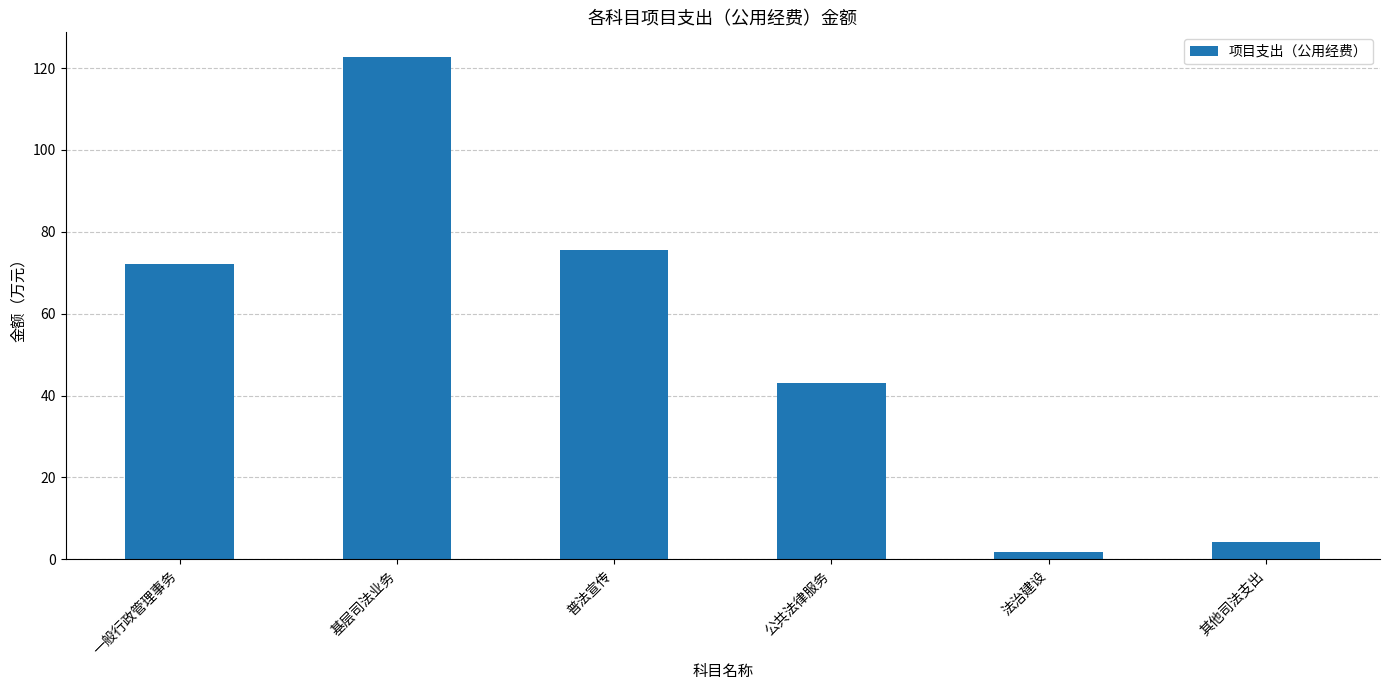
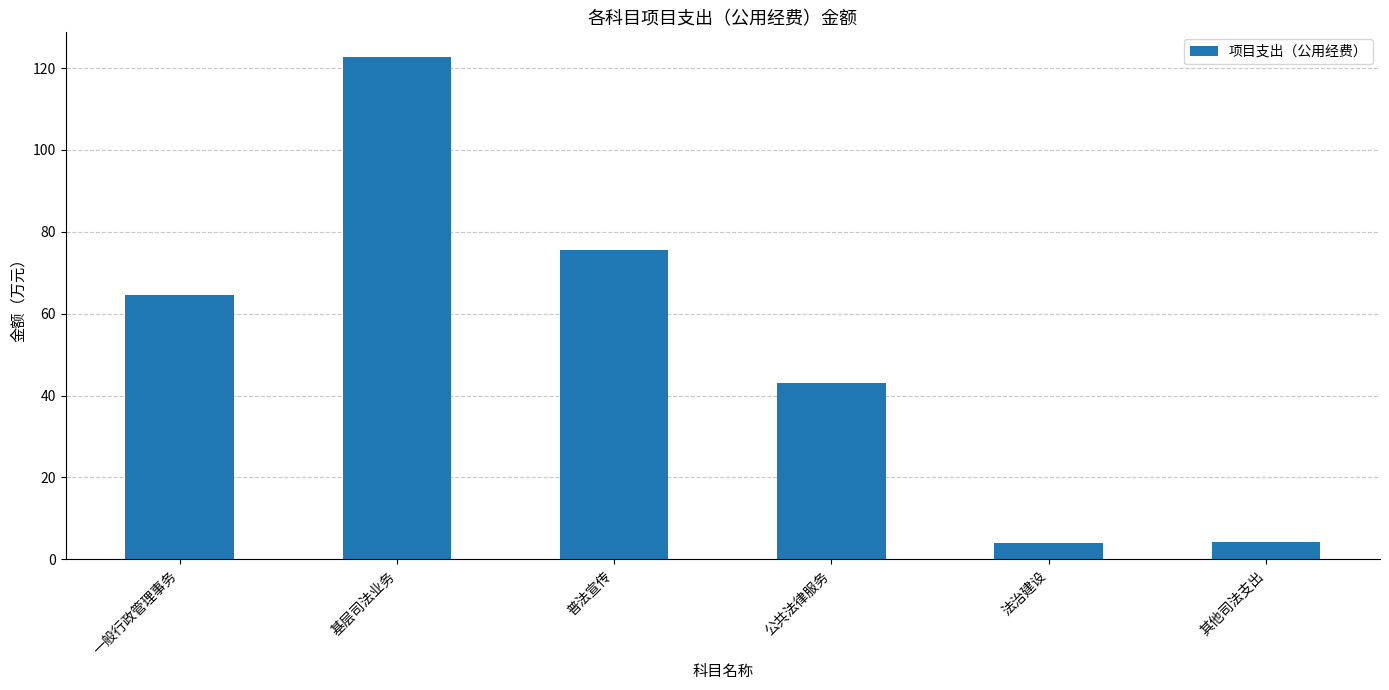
  {
-   "一般行政管理事务": 72,
+   "一般行政管理事务": 65,
    "基层司法业务": 123,
    "普法宣传": 76,
    "公共法律服务": 43,
-   "法治建设": 2,
+   "法治建设": 4,
    "其他司法支出": 4
  }
